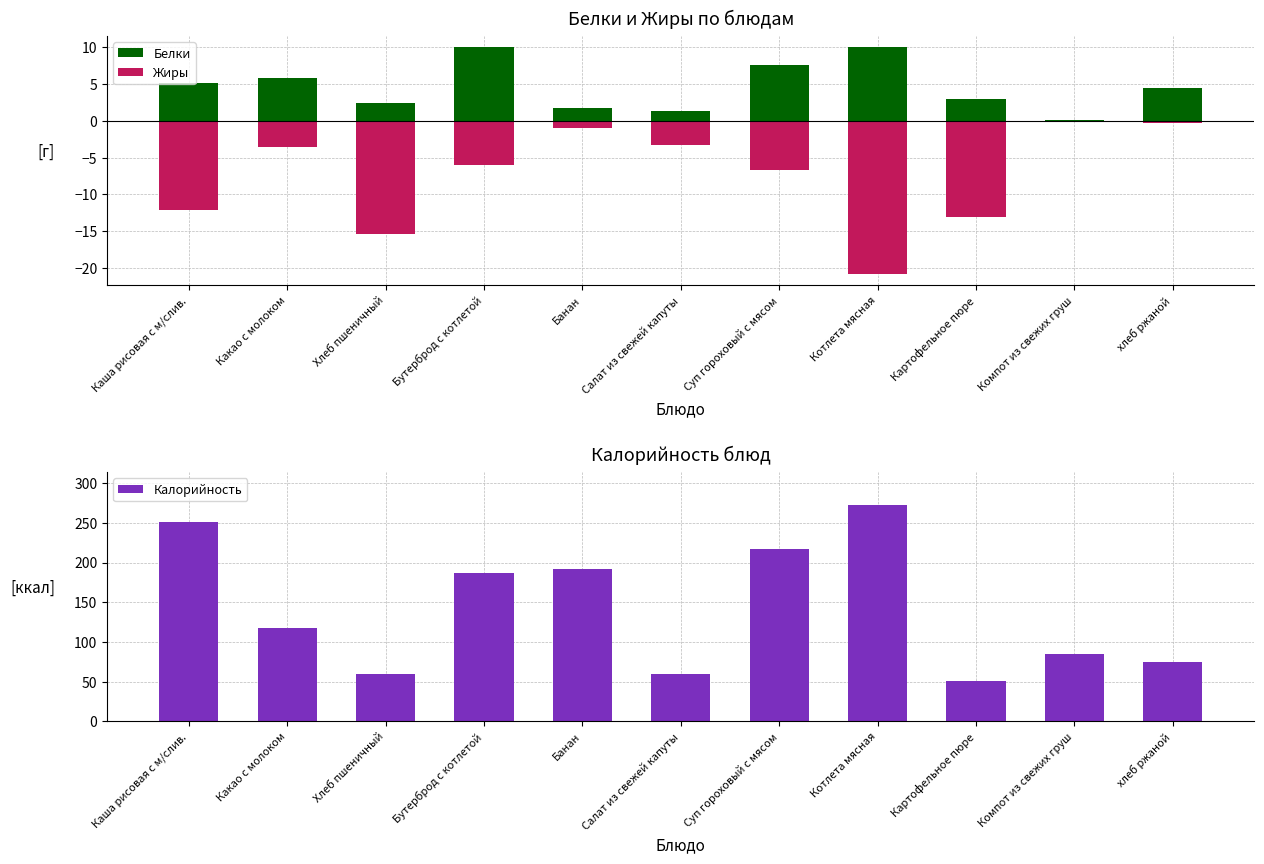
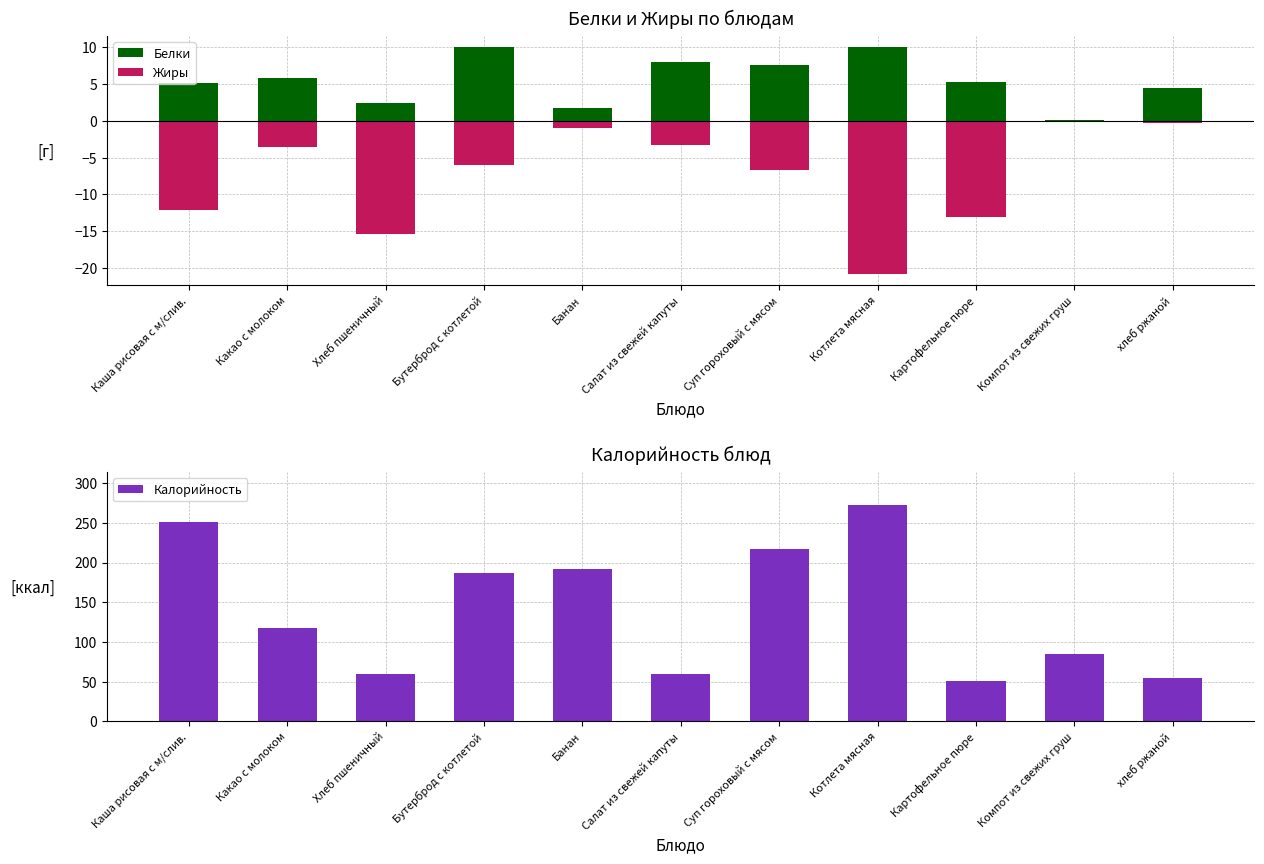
  {
    "Белки и Жиры по блюдам": {
      "Белки": {
        "Какао с молоком": 6,
        "Хлеб пшеничный": 2,
        "Бутерброд с котлетой": 10,
        "Банан": 2,
-       "Салат из свежей капуты": 1,
+       "Салат из свежей капуты": 8,
        "Суп гороховый с мясом": 8,
        "Котлета мясная": 10,
-       "Картофельное пюре": 3,
+       "Картофельное пюре": 5,
        "хлеб ржаной": 4
      },
      "Жиры": {
        "Каша рисовая с м/слив.": -12,
        "Какао с молоком": -4,
        "Хлеб пшеничный": -15,
        "Бутерброд с котлетой": -6,
        "Банан": -1,
        "Салат из свежей капуты": -3,
        "Суп гороховый с мясом": -7,
        "Котлета мясная": -21,
        "Картофельное пюре": -13
      }
    },
    "Калорийность блюд": {
      "Каша рисовая с м/слив.": 250,
      "Какао с молоком": 120,
      "Хлеб пшеничный": 60,
      "Бутерброд с котлетой": 190,
      "Банан": 190,
      "Салат из свежей капуты": 60,
      "Суп гороховый с мясом": 220,
      "Котлета мясная": 270,
      "Картофельное пюре": 50,
      "Компот из свежих груш": 90,
-     "хлеб ржаной": 80
+     "хлеб ржаной": 60
    }
  }
